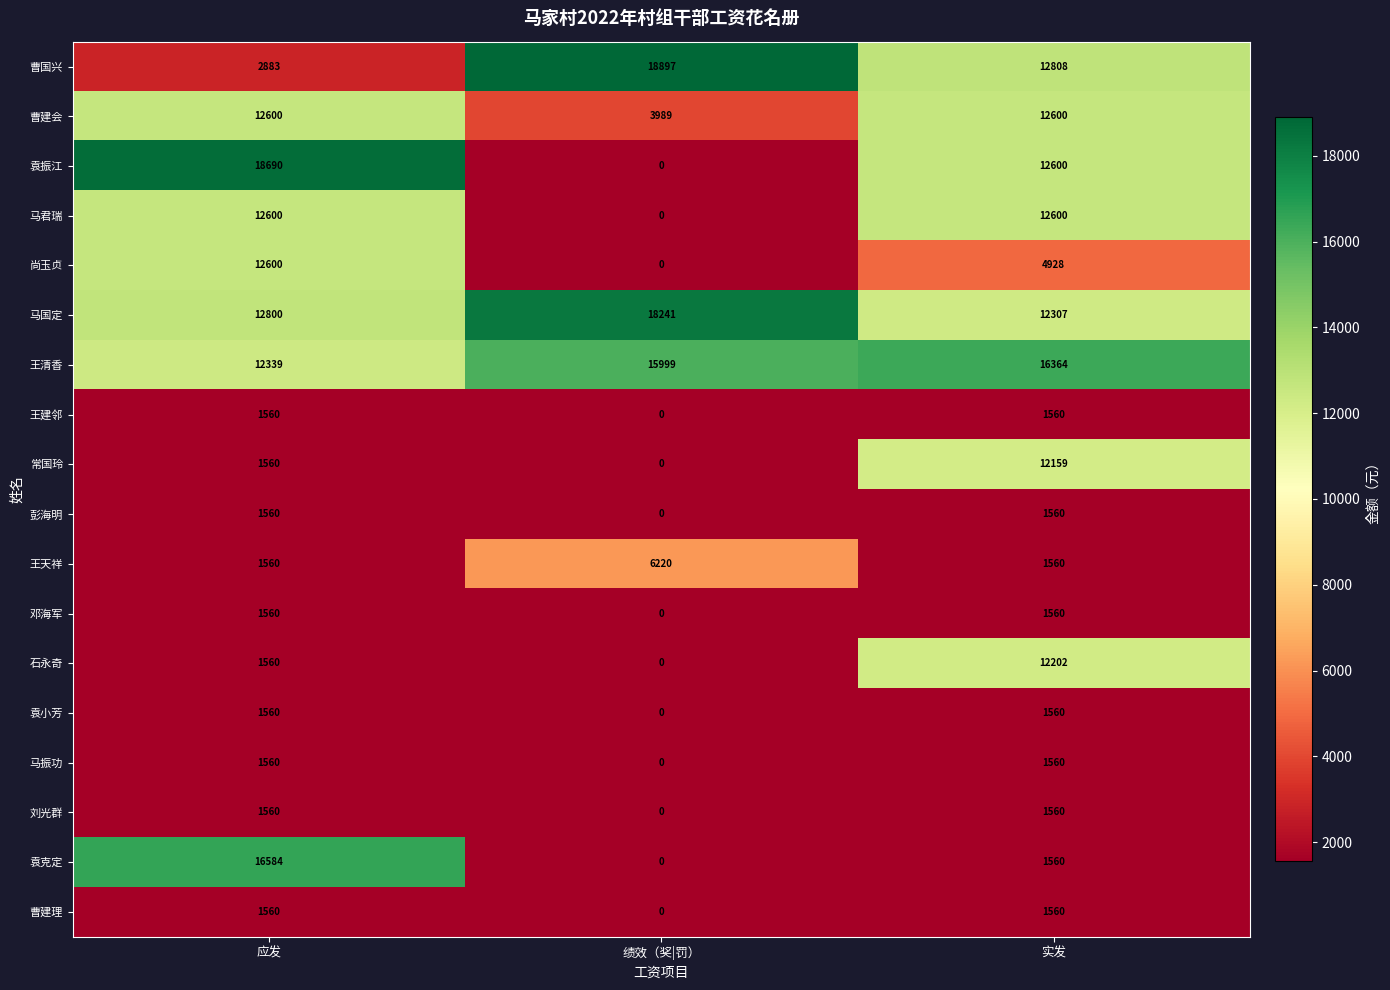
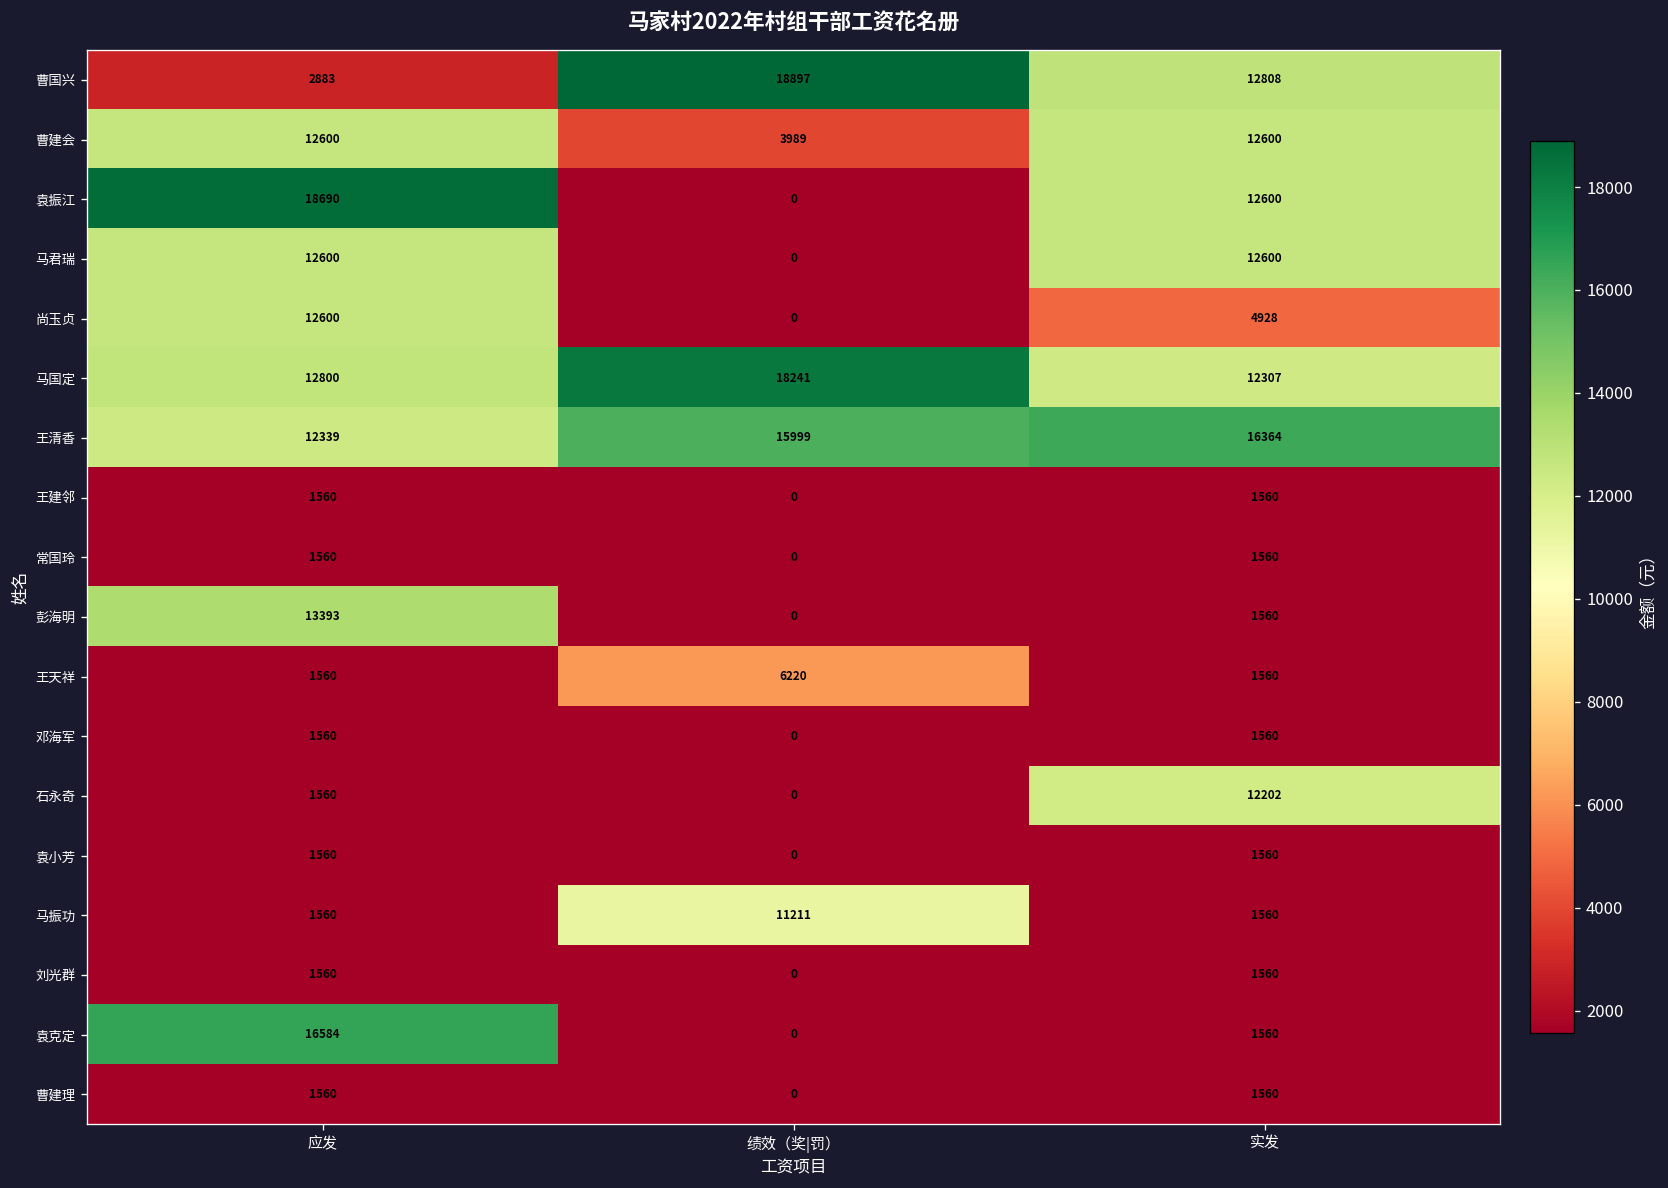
  {
    "曹国兴": {
      "应发": 2883,
      "绩效（奖|罚）": 18897,
      "实发": 12808
    },
    "曹建会": {
      "应发": 12600,
      "绩效（奖|罚）": 3989,
      "实发": 12600
    },
    "袁振江": {
      "应发": 18690,
      "绩效（奖|罚）": 0,
      "实发": 12600
    },
    "马君瑞": {
      "应发": 12600,
      "绩效（奖|罚）": 0,
      "实发": 12600
    },
    "尚玉贞": {
      "应发": 12600,
      "绩效（奖|罚）": 0,
      "实发": 4928
    },
    "马国定": {
      "应发": 12800,
      "绩效（奖|罚）": 18241,
      "实发": 12307
    },
    "王清香": {
      "应发": 12339,
      "绩效（奖|罚）": 15999,
      "实发": 16364
    },
    "王建邻": {
      "应发": 1560,
      "绩效（奖|罚）": 0,
      "实发": 1560
    },
    "常国玲": {
      "应发": 1560,
      "绩效（奖|罚）": 0,
-     "实发": 12159
+     "实发": 1560
    },
    "彭海明": {
-     "应发": 1560,
+     "应发": 13393,
      "绩效（奖|罚）": 0,
      "实发": 1560
    },
    "王天祥": {
      "应发": 1560,
      "绩效（奖|罚）": 6220,
      "实发": 1560
    },
    "邓海军": {
      "应发": 1560,
      "绩效（奖|罚）": 0,
      "实发": 1560
    },
    "石永奇": {
      "应发": 1560,
      "绩效（奖|罚）": 0,
      "实发": 12202
    },
    "袁小芳": {
      "应发": 1560,
      "绩效（奖|罚）": 0,
      "实发": 1560
    },
    "马振功": {
      "应发": 1560,
-     "绩效（奖|罚）": 0,
+     "绩效（奖|罚）": 11211,
      "实发": 1560
    },
    "刘光群": {
      "应发": 1560,
      "绩效（奖|罚）": 0,
      "实发": 1560
    },
    "袁克定": {
      "应发": 16584,
      "绩效（奖|罚）": 0,
      "实发": 1560
    },
    "曹建理": {
      "应发": 1560,
      "绩效（奖|罚）": 0,
      "实发": 1560
    }
  }
